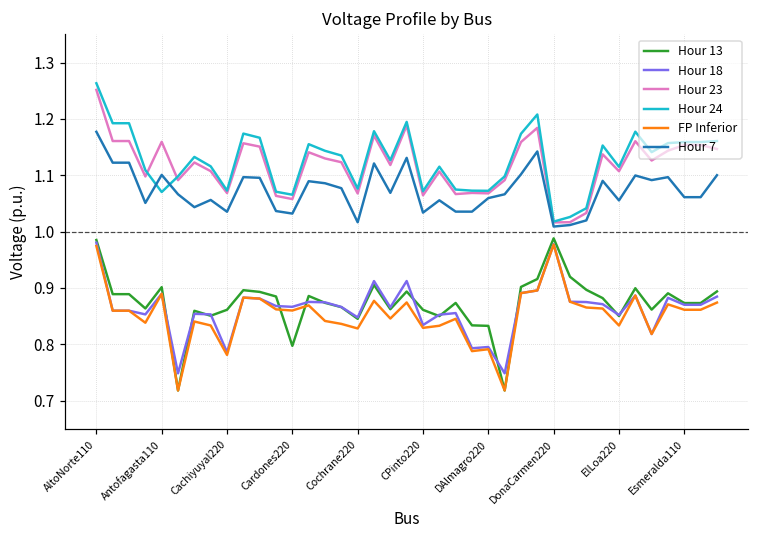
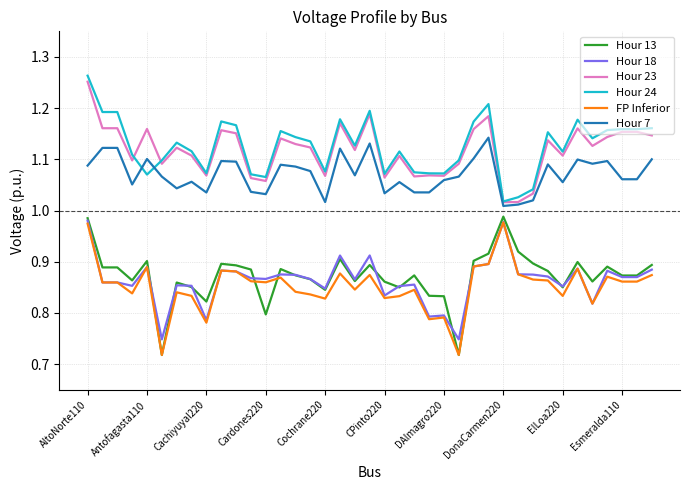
  {
    "Hour 13": {
      "Antofagasta110": 0.90,
-     "Cachiyuyal220": 0.86,
+     "Cachiyuyal220": 0.82,
      "Cardones220": 0.80,
      "CPinto220": 0.86,
      "DAlmagro220": 0.83,
      "DonaCarmen220": 0.99
    },
    "Hour 18": {
      "Cardones220": 0.87,
      "CPinto220": 0.83
    },
    "Hour 23": {
      "AltoNorte110": 1.25,
      "Antofagasta110": 1.16,
      "Cardones220": 1.06,
      "Cochrane220": 1.07,
      "CPinto220": 1.06,
      "ElLoa220": 1.11
    },
    "Hour 24": {
      "AltoNorte110": 1.26,
      "Antofagasta110": 1.07,
      "Cardones220": 1.07,
      "Cochrane220": 1.08,
      "CPinto220": 1.07,
      "ElLoa220": 1.12
    },
    "FP Inferior": {
      "AltoNorte110": 0.97,
      "Cardones220": 0.86,
      "Cochrane220": 0.83,
      "CPinto220": 0.83,
      "ElLoa220": 0.83,
      "Esmeralda110": 0.86
    },
    "Hour 7": {
-     "AltoNorte110": 1.18,
+     "AltoNorte110": 1.09,
      "Antofagasta110": 1.10,
      "Cachiyuyal220": 1.04,
      "Cardones220": 1.03,
      "Cochrane220": 1.02,
      "CPinto220": 1.03,
      "DAlmagro220": 1.06,
      "DonaCarmen220": 1.01,
      "ElLoa220": 1.06,
      "Esmeralda110": 1.06
    }
  }
